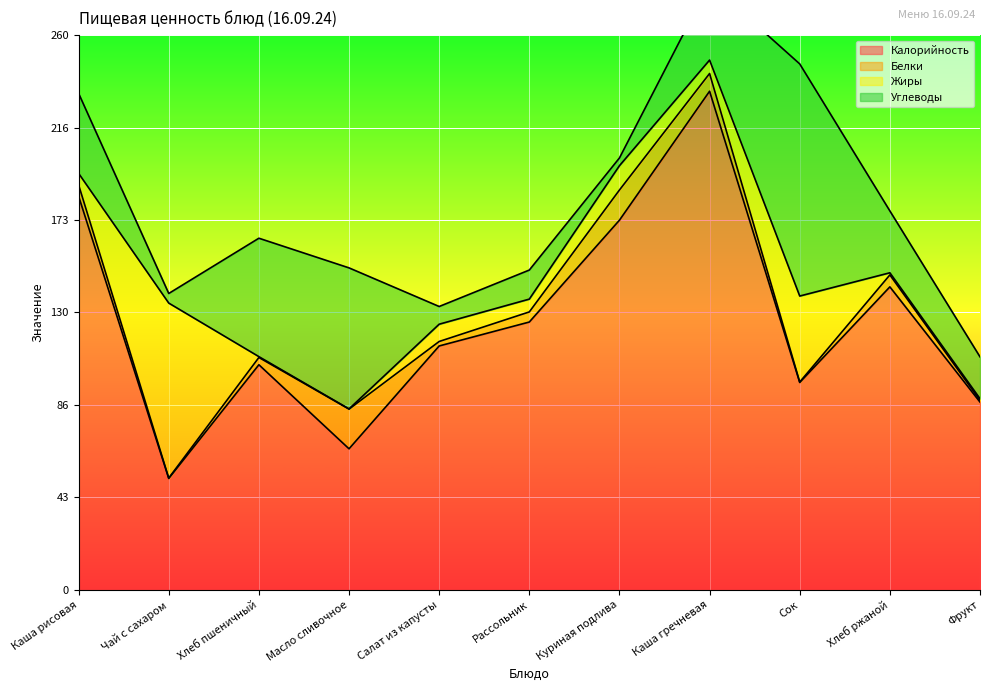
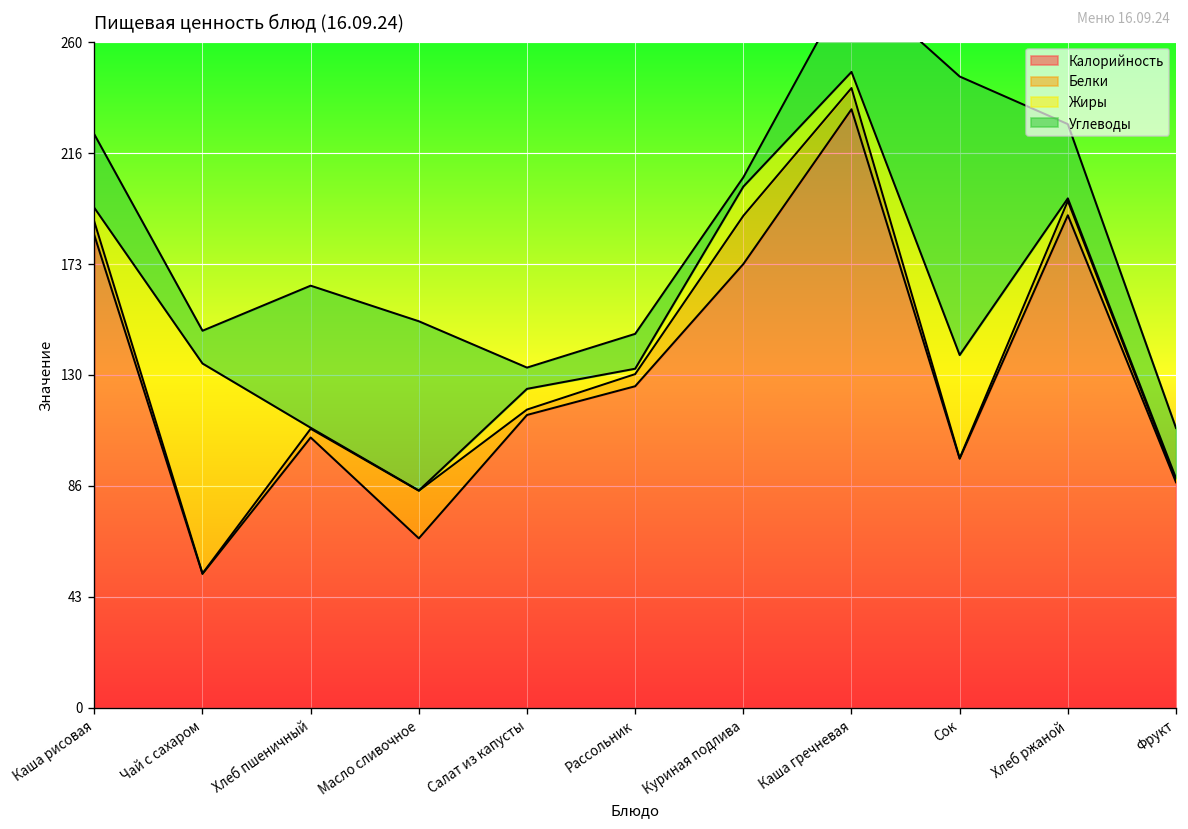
  {
    "Калорийность": {
      "Каша рисовая": 185,
      "Хлеб пшеничный": 106,
      "Масло сливочное": 66,
      "Салат из капусты": 114,
      "Рассольник": 126,
      "Куриная подлива": 173,
      "Каша гречневая": 234,
-     "Хлеб ржаной": 142
+     "Хлеб ржаной": 192
    },
    "Белки": {
      "Каша рисовая": 5,
      "Салат из капусты": 2,
      "Рассольник": 5,
-     "Куриная подлива": 14,
+     "Куриная подлива": 19,
      "Каша гречневая": 8
    },
    "Жиры": {
      "Каша рисовая": 5,
      "Чай с сахаром": 82,
      "Салат из капусты": 8,
-     "Рассольник": 6,
+     "Рассольник": 2,
      "Куриная подлива": 11,
      "Каша гречневая": 6,
      "Сок": 40
    },
    "Углеводы": {
-     "Каша рисовая": 38,
-     "Чай с сахаром": 5,
+     "Каша рисовая": 29,
+     "Чай с сахаром": 13,
      "Хлеб пшеничный": 56,
      "Масло сливочное": 66,
      "Салат из капусты": 8,
      "Рассольник": 14,
      "Куриная подлива": 4,
      "Сок": 109,
      "Фрукт": 20
    }
  }
